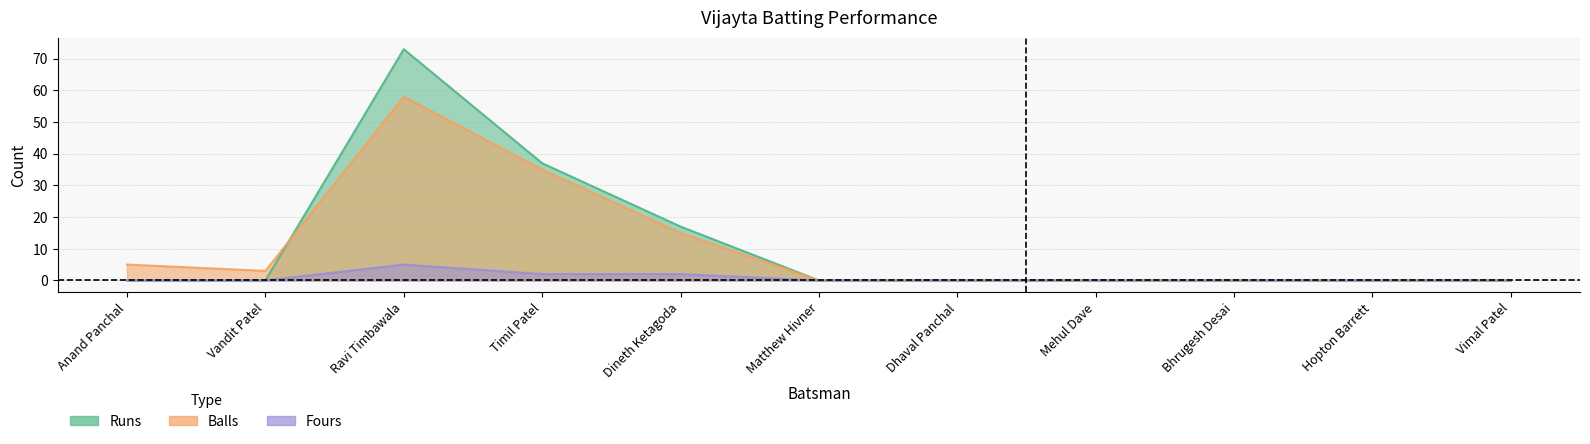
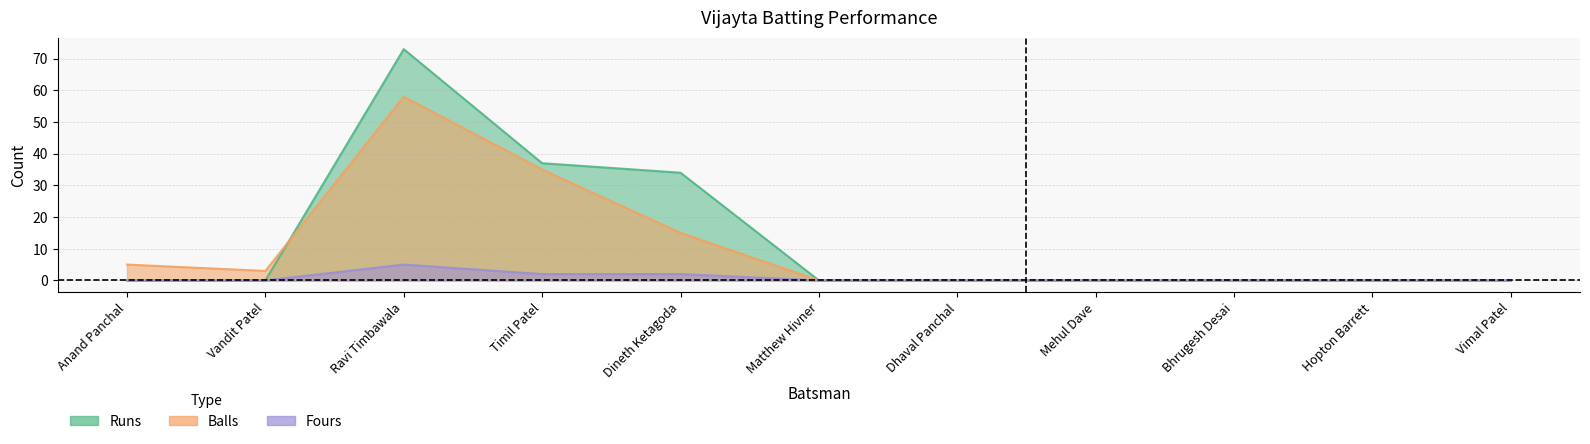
  {
    "Runs": {
      "Ravi Timbawala": 73,
      "Timil Patel": 37,
-     "Dineth Ketagoda": 17
+     "Dineth Ketagoda": 34
    }
  }
